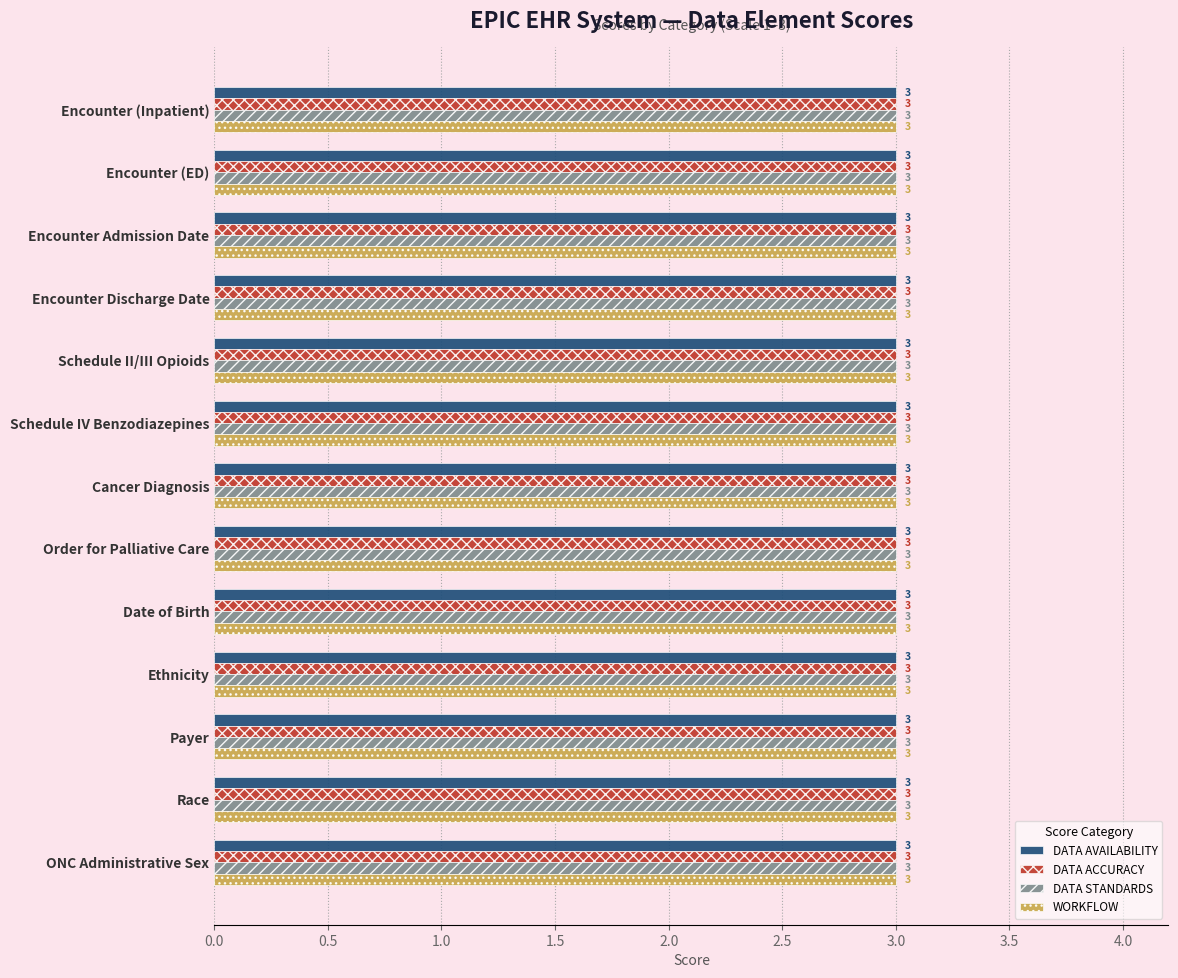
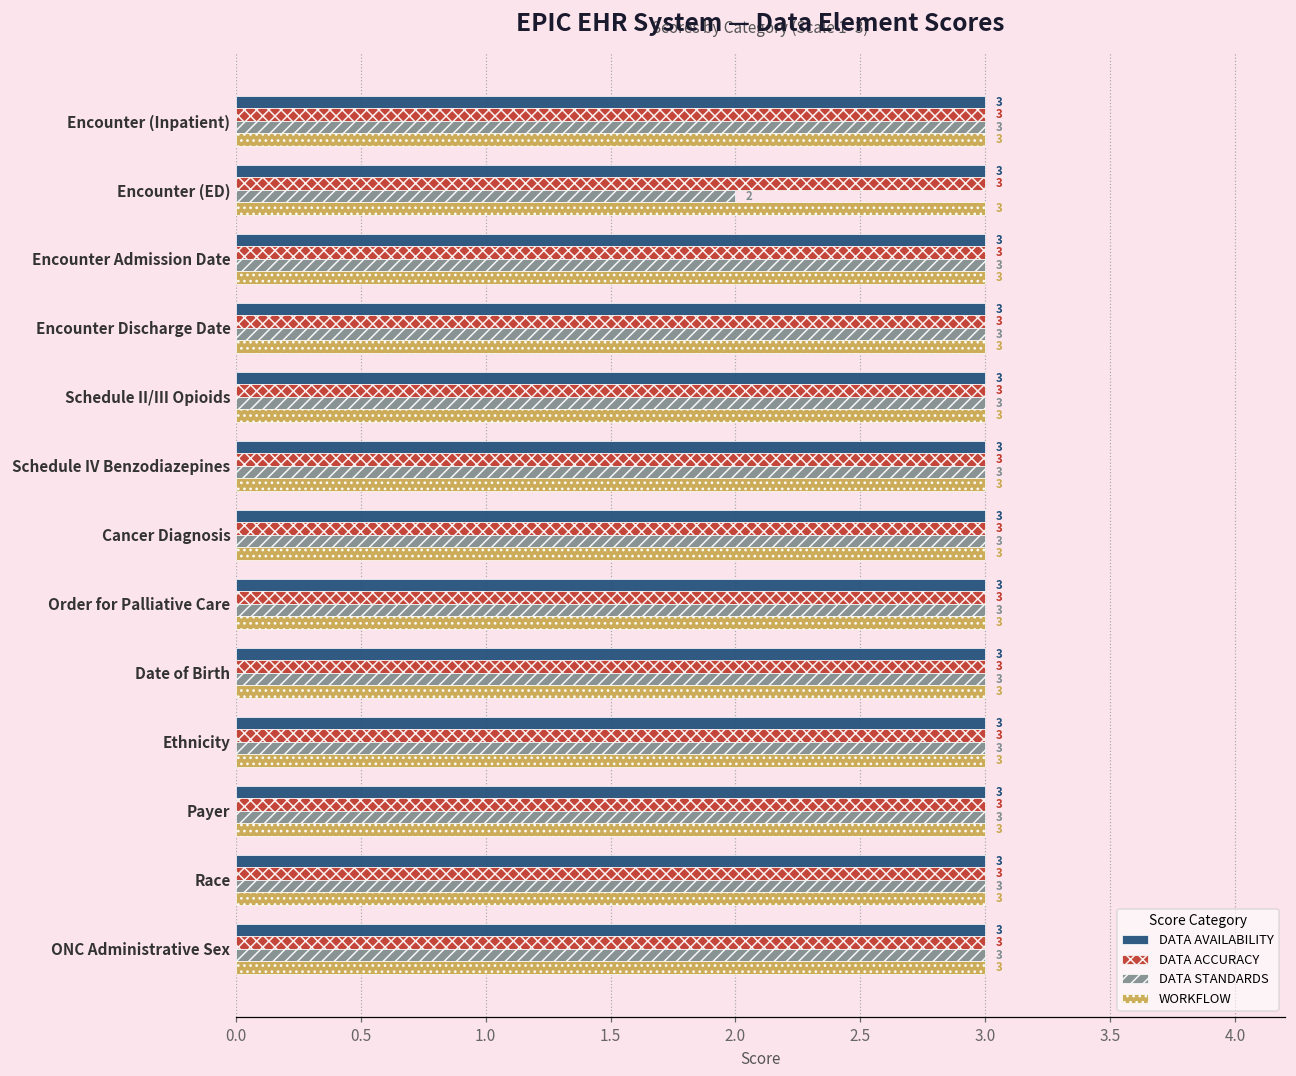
  {
    "DATA AVAILABILITY": {
      "Encounter (Inpatient)": 3,
      "Encounter (ED)": 3,
      "Encounter Admission Date": 3,
      "Encounter Discharge Date": 3,
      "Schedule II/III Opioids": 3,
      "Schedule IV Benzodiazepines": 3,
      "Cancer Diagnosis": 3,
      "Order for Palliative Care": 3,
      "Date of Birth": 3,
      "Ethnicity": 3,
      "Payer": 3,
      "Race": 3,
      "ONC Administrative Sex": 3
    },
    "DATA ACCURACY": {
      "Encounter (Inpatient)": 3,
      "Encounter (ED)": 3,
      "Encounter Admission Date": 3,
      "Encounter Discharge Date": 3,
      "Schedule II/III Opioids": 3,
      "Schedule IV Benzodiazepines": 3,
      "Cancer Diagnosis": 3,
      "Order for Palliative Care": 3,
      "Date of Birth": 3,
      "Ethnicity": 3,
      "Payer": 3,
      "Race": 3,
      "ONC Administrative Sex": 3
    },
    "DATA STANDARDS": {
      "Encounter (Inpatient)": 3,
-     "Encounter (ED)": 3,
+     "Encounter (ED)": 2,
      "Encounter Admission Date": 3,
      "Encounter Discharge Date": 3,
      "Schedule II/III Opioids": 3,
      "Schedule IV Benzodiazepines": 3,
      "Cancer Diagnosis": 3,
      "Order for Palliative Care": 3,
      "Date of Birth": 3,
      "Ethnicity": 3,
      "Payer": 3,
      "Race": 3,
      "ONC Administrative Sex": 3
    },
    "WORKFLOW": {
      "Encounter (Inpatient)": 3,
      "Encounter (ED)": 3,
      "Encounter Admission Date": 3,
      "Encounter Discharge Date": 3,
      "Schedule II/III Opioids": 3,
      "Schedule IV Benzodiazepines": 3,
      "Cancer Diagnosis": 3,
      "Order for Palliative Care": 3,
      "Date of Birth": 3,
      "Ethnicity": 3,
      "Payer": 3,
      "Race": 3,
      "ONC Administrative Sex": 3
    }
  }
